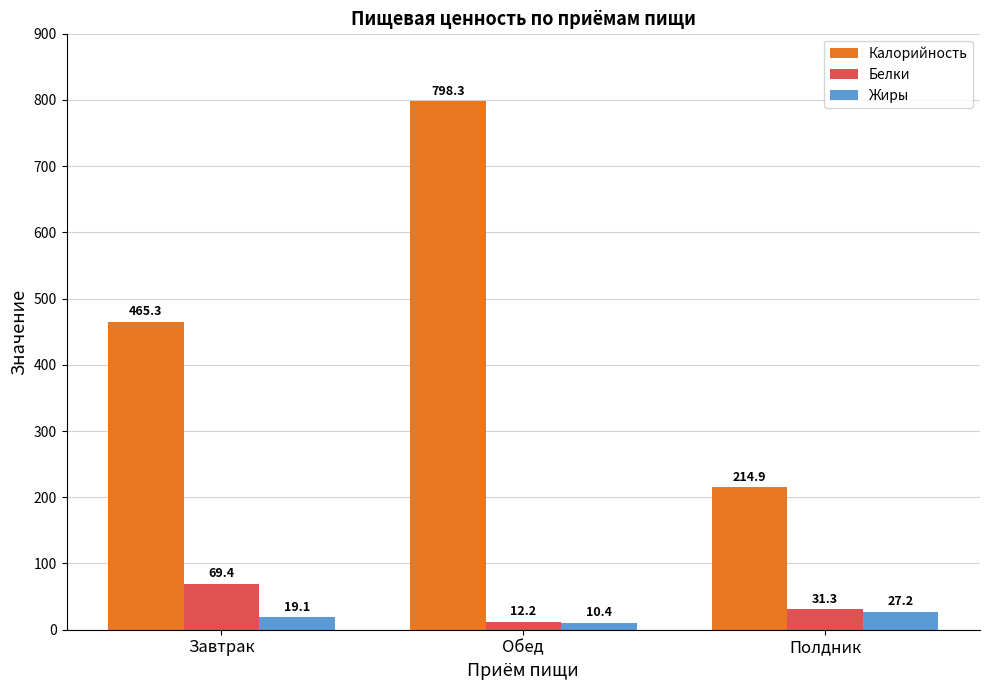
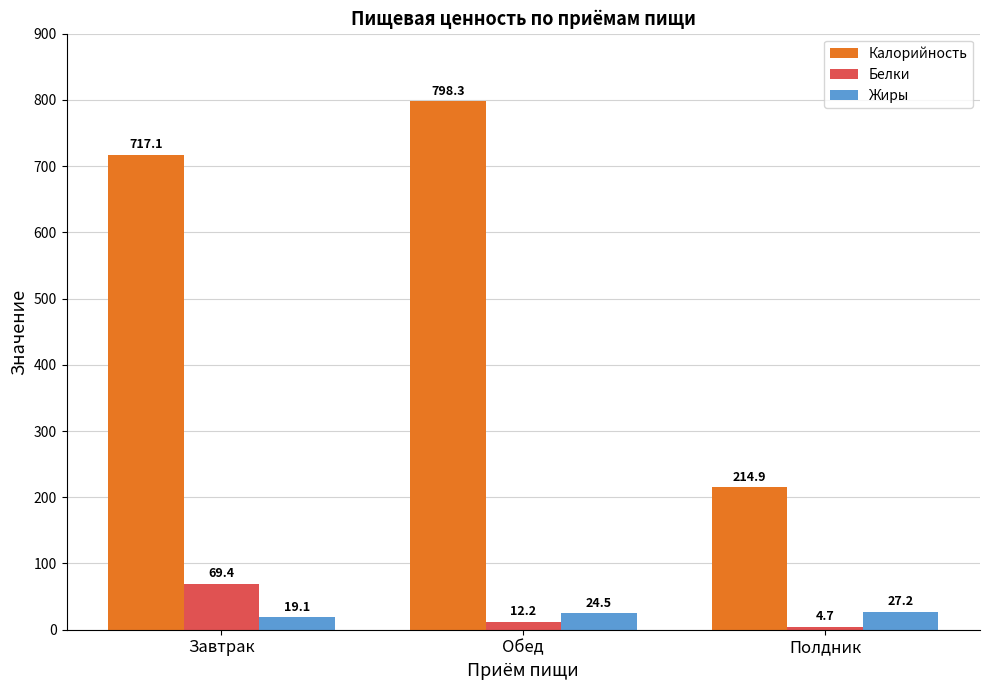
  {
    "Калорийность": {
-     "Завтрак": 465.3,
+     "Завтрак": 717.1,
      "Обед": 798.3,
      "Полдник": 214.9
    },
    "Белки": {
      "Завтрак": 69.4,
      "Обед": 12.2,
-     "Полдник": 31.3
+     "Полдник": 4.7
    },
    "Жиры": {
      "Завтрак": 19.1,
-     "Обед": 10.4,
+     "Обед": 24.5,
      "Полдник": 27.2
    }
  }
